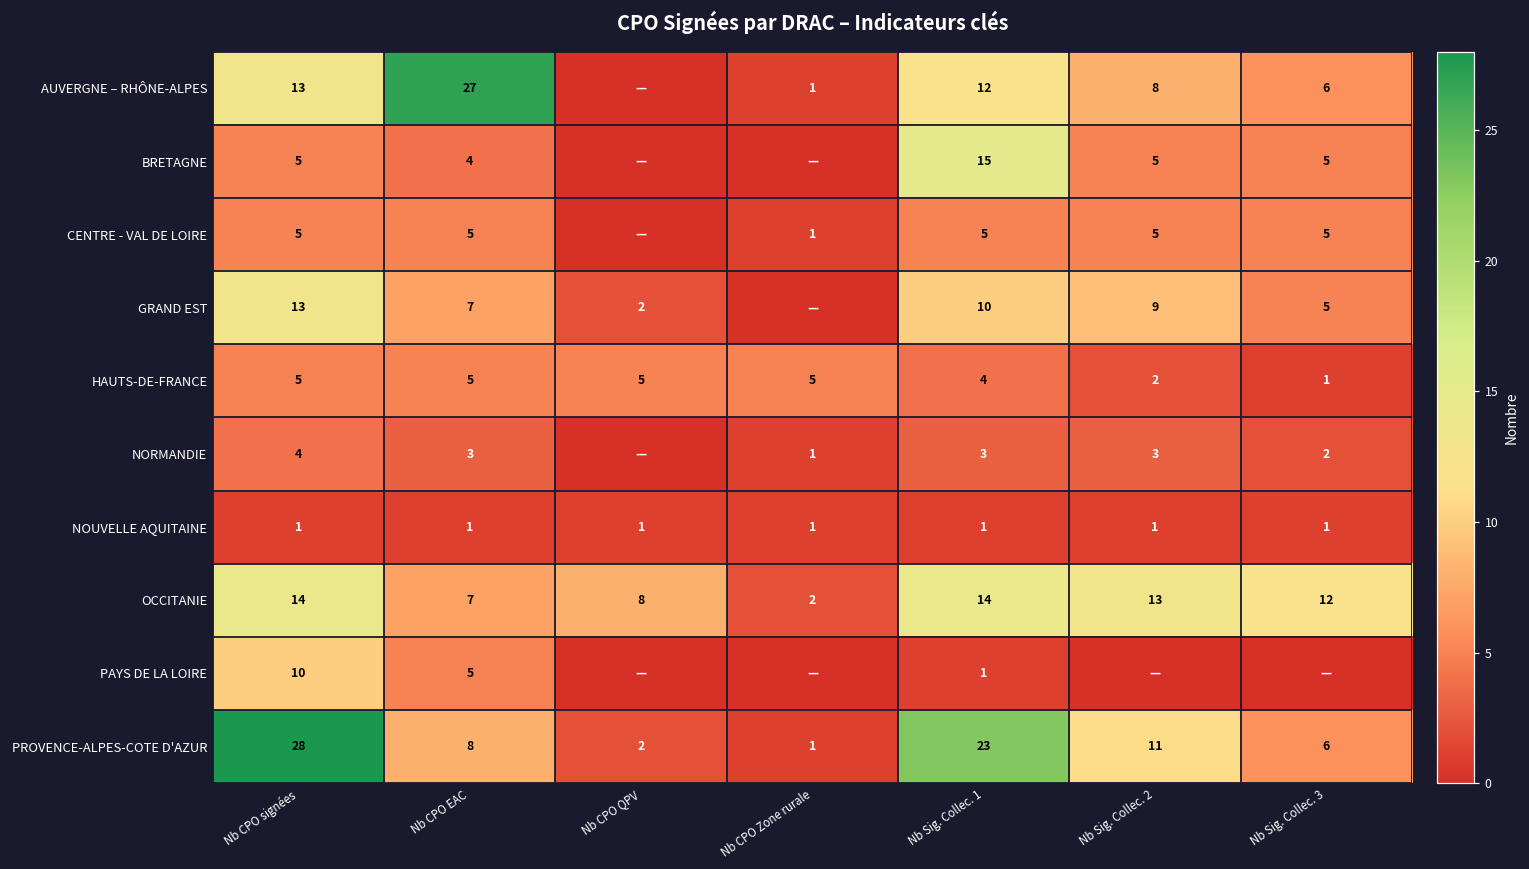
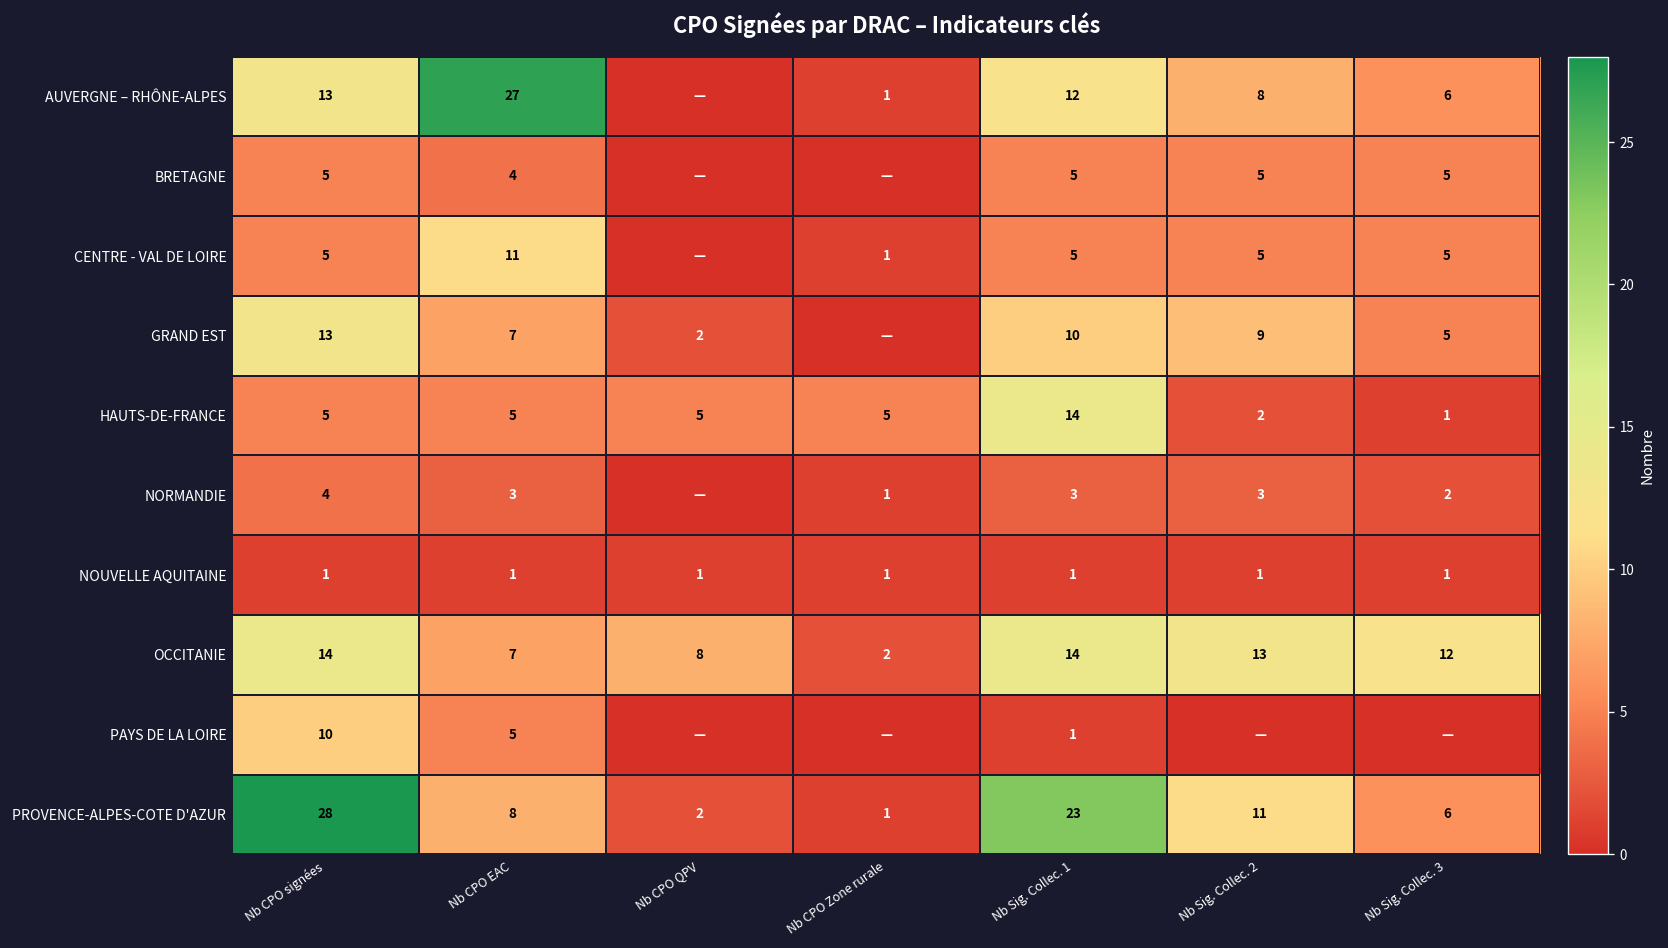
  {
    "AUVERGNE – RHÔNE-ALPES": {
      "Nb CPO signées": 13,
      "Nb CPO EAC": 27,
      "Nb CPO Zone rurale": 1,
      "Nb Sig. Collec. 1": 12,
      "Nb Sig. Collec. 2": 8,
      "Nb Sig. Collec. 3": 6
    },
    "BRETAGNE": {
      "Nb CPO signées": 5,
      "Nb CPO EAC": 4,
-     "Nb Sig. Collec. 1": 15,
+     "Nb Sig. Collec. 1": 5,
      "Nb Sig. Collec. 2": 5,
      "Nb Sig. Collec. 3": 5
    },
    "CENTRE - VAL DE LOIRE": {
      "Nb CPO signées": 5,
-     "Nb CPO EAC": 5,
+     "Nb CPO EAC": 11,
      "Nb CPO Zone rurale": 1,
      "Nb Sig. Collec. 1": 5,
      "Nb Sig. Collec. 2": 5,
      "Nb Sig. Collec. 3": 5
    },
    "GRAND EST": {
      "Nb CPO signées": 13,
      "Nb CPO EAC": 7,
      "Nb CPO QPV": 2,
      "Nb Sig. Collec. 1": 10,
      "Nb Sig. Collec. 2": 9,
      "Nb Sig. Collec. 3": 5
    },
    "HAUTS-DE-FRANCE": {
      "Nb CPO signées": 5,
      "Nb CPO EAC": 5,
      "Nb CPO QPV": 5,
      "Nb CPO Zone rurale": 5,
-     "Nb Sig. Collec. 1": 4,
+     "Nb Sig. Collec. 1": 14,
      "Nb Sig. Collec. 2": 2,
      "Nb Sig. Collec. 3": 1
    },
    "NORMANDIE": {
      "Nb CPO signées": 4,
      "Nb CPO EAC": 3,
      "Nb CPO Zone rurale": 1,
      "Nb Sig. Collec. 1": 3,
      "Nb Sig. Collec. 2": 3,
      "Nb Sig. Collec. 3": 2
    },
    "NOUVELLE AQUITAINE": {
      "Nb CPO signées": 1,
      "Nb CPO EAC": 1,
      "Nb CPO QPV": 1,
      "Nb CPO Zone rurale": 1,
      "Nb Sig. Collec. 1": 1,
      "Nb Sig. Collec. 2": 1,
      "Nb Sig. Collec. 3": 1
    },
    "OCCITANIE": {
      "Nb CPO signées": 14,
      "Nb CPO EAC": 7,
      "Nb CPO QPV": 8,
      "Nb CPO Zone rurale": 2,
      "Nb Sig. Collec. 1": 14,
      "Nb Sig. Collec. 2": 13,
      "Nb Sig. Collec. 3": 12
    },
    "PAYS DE LA LOIRE": {
      "Nb CPO signées": 10,
      "Nb CPO EAC": 5,
      "Nb Sig. Collec. 1": 1
    },
    "PROVENCE-ALPES-COTE D'AZUR": {
      "Nb CPO signées": 28,
      "Nb CPO EAC": 8,
      "Nb CPO QPV": 2,
      "Nb CPO Zone rurale": 1,
      "Nb Sig. Collec. 1": 23,
      "Nb Sig. Collec. 2": 11,
      "Nb Sig. Collec. 3": 6
    }
  }
